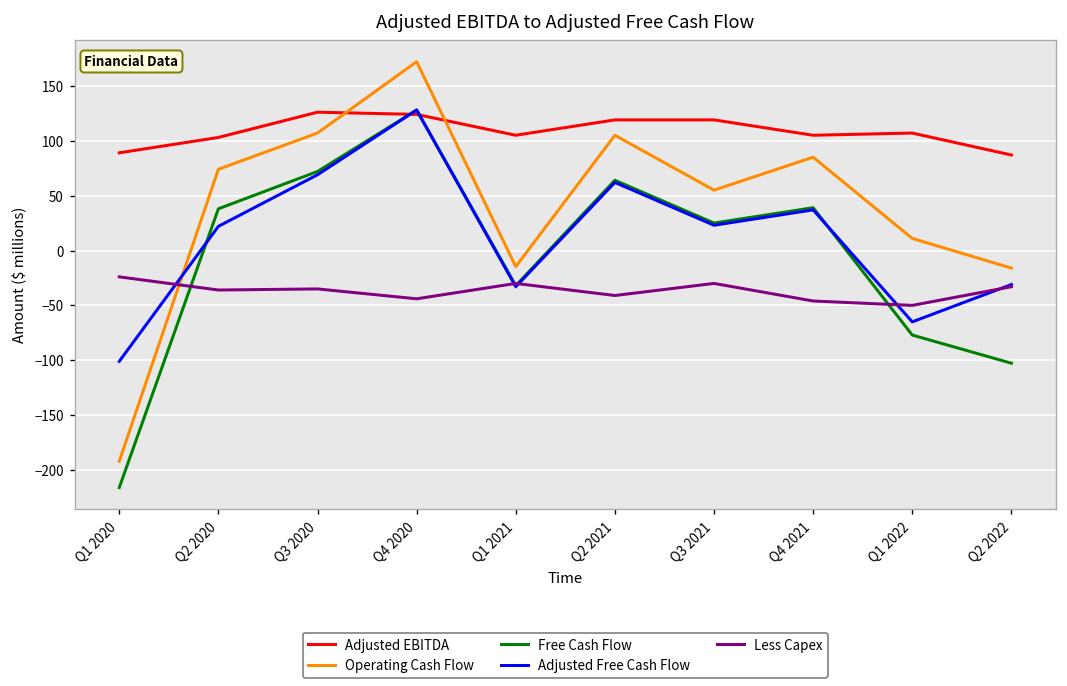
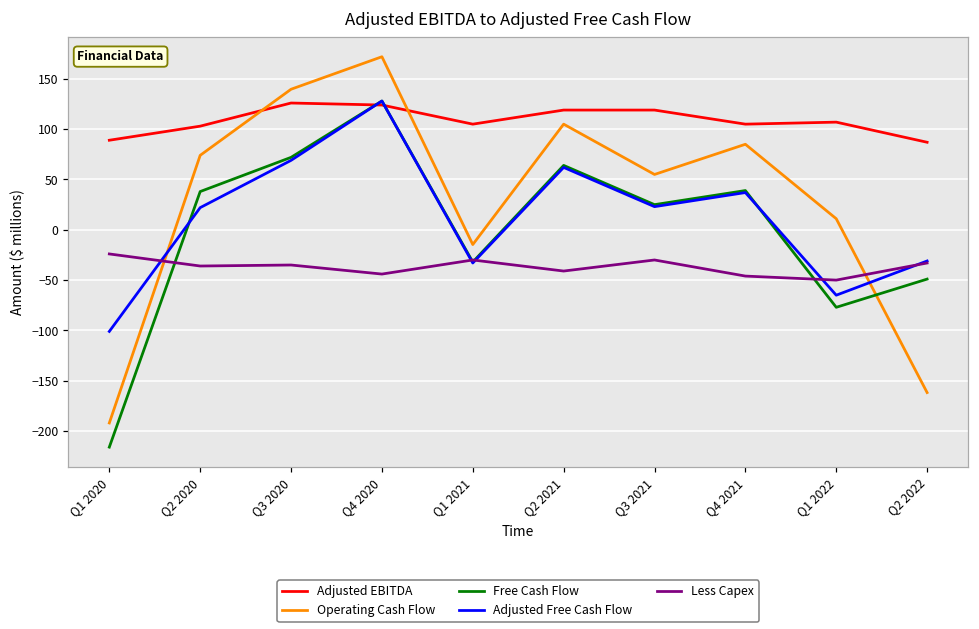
  {
    "Adjusted EBITDA": {
      "Q1 2020": 90,
      "Q2 2020": 100,
      "Q3 2020": 130,
      "Q4 2020": 120,
      "Q1 2021": 110,
      "Q2 2021": 120,
      "Q3 2021": 120,
      "Q4 2021": 110,
      "Q1 2022": 110,
      "Q2 2022": 90
    },
    "Operating Cash Flow": {
      "Q1 2020": -190,
      "Q2 2020": 70,
-     "Q3 2020": 110,
+     "Q3 2020": 140,
      "Q4 2020": 170,
      "Q1 2021": -10,
      "Q2 2021": 110,
      "Q3 2021": 60,
      "Q4 2021": 90,
      "Q1 2022": 10,
-     "Q2 2022": -20
+     "Q2 2022": -160
    },
    "Free Cash Flow": {
      "Q1 2020": -220,
      "Q2 2020": 40,
      "Q3 2020": 70,
      "Q1 2022": -80,
-     "Q2 2022": -100
+     "Q2 2022": -50
    },
    "Adjusted Free Cash Flow": {
      "Q1 2020": -100,
      "Q2 2020": 20,
      "Q3 2020": 70,
      "Q1 2022": -70
    },
    "Less Capex": {
      "Q1 2020": -20,
      "Q2 2020": -40,
      "Q3 2020": -40,
      "Q4 2020": -40,
      "Q2 2021": -40,
      "Q3 2021": -30,
      "Q4 2021": -50,
      "Q1 2022": -50
    }
  }
